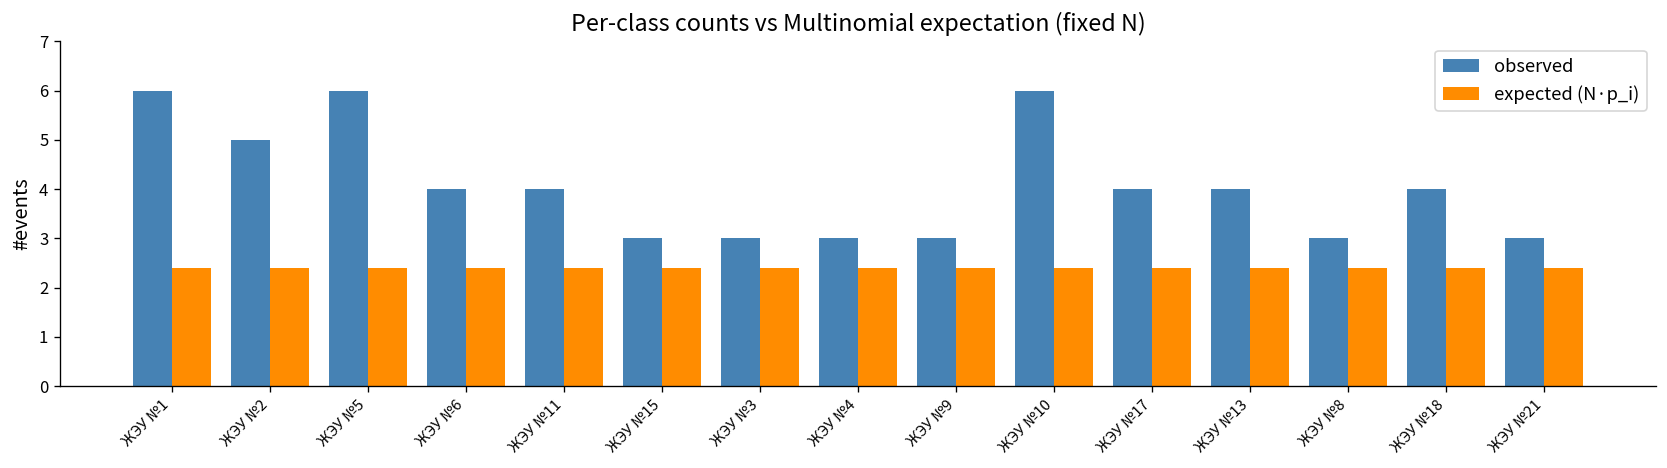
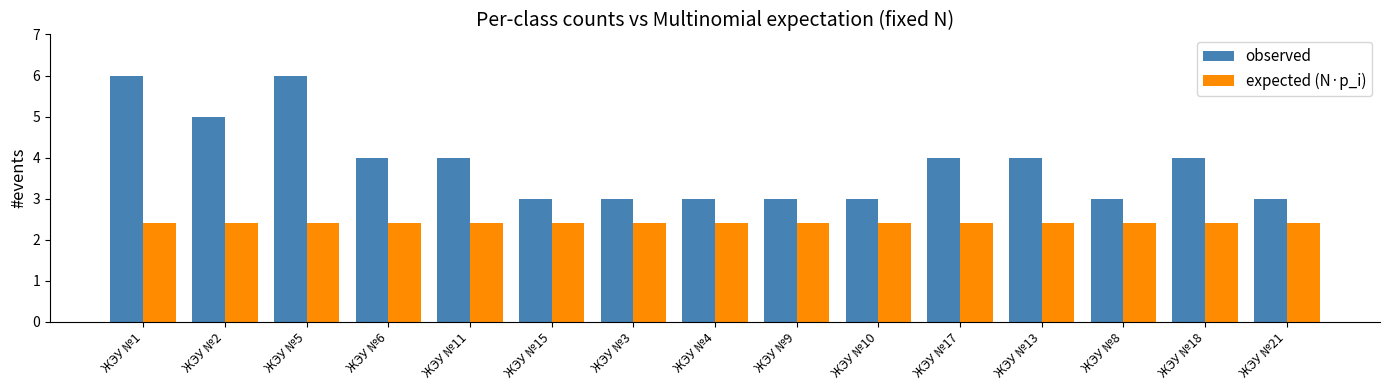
  {
    "observed": {
      "ЖЭУ №1": 6,
      "ЖЭУ №2": 5,
      "ЖЭУ №5": 6,
      "ЖЭУ №6": 4,
      "ЖЭУ №11": 4,
      "ЖЭУ №15": 3,
      "ЖЭУ №3": 3,
      "ЖЭУ №4": 3,
      "ЖЭУ №9": 3,
-     "ЖЭУ №10": 6,
+     "ЖЭУ №10": 3,
      "ЖЭУ №17": 4,
      "ЖЭУ №13": 4,
      "ЖЭУ №8": 3,
      "ЖЭУ №18": 4,
      "ЖЭУ №21": 3
    },
    "expected (N·p_i)": {
      "ЖЭУ №1": 2.4,
      "ЖЭУ №2": 2.4,
      "ЖЭУ №5": 2.4,
      "ЖЭУ №6": 2.4,
      "ЖЭУ №11": 2.4,
      "ЖЭУ №15": 2.4,
      "ЖЭУ №3": 2.4,
      "ЖЭУ №4": 2.4,
      "ЖЭУ №9": 2.4,
      "ЖЭУ №10": 2.4,
      "ЖЭУ №17": 2.4,
      "ЖЭУ №13": 2.4,
      "ЖЭУ №8": 2.4,
      "ЖЭУ №18": 2.4,
      "ЖЭУ №21": 2.4
    }
  }
